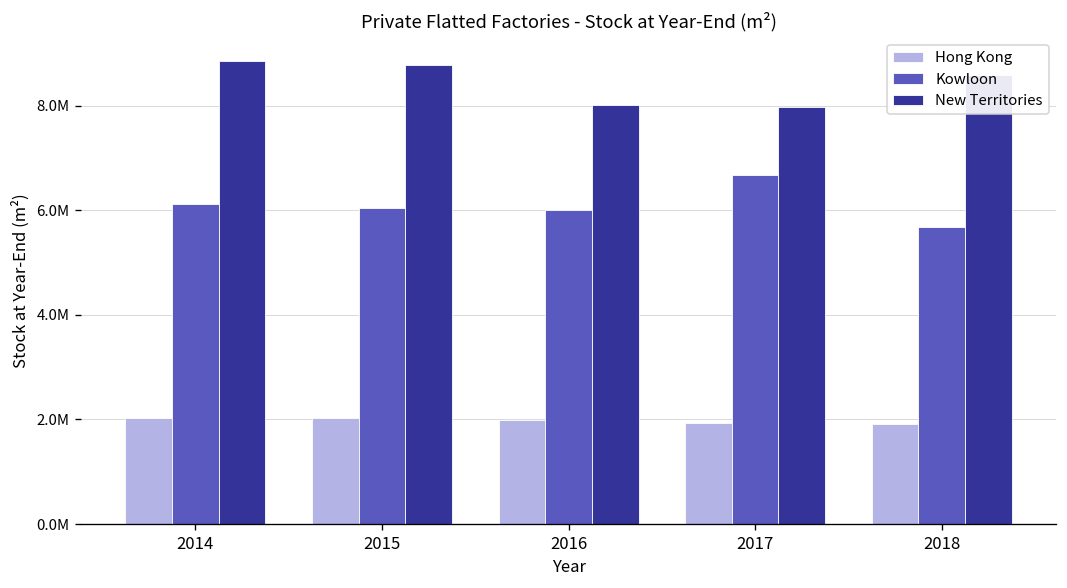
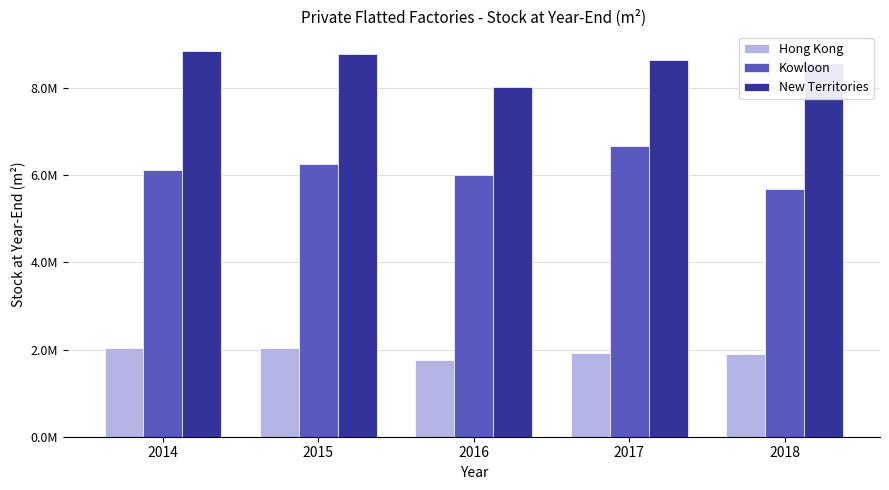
  {
    "Hong Kong": {
      "2014": 2000000,
      "2015": 2000000,
-     "2016": 2000000,
+     "2016": 1800000,
      "2017": 1900000,
      "2018": 1900000
    },
    "Kowloon": {
      "2014": 6100000,
-     "2015": 6000000,
+     "2015": 6200000,
      "2016": 6000000,
      "2017": 6700000,
      "2018": 5700000
    },
    "New Territories": {
      "2014": 8900000,
      "2015": 8800000,
      "2016": 8000000,
-     "2017": 8000000
+     "2017": 8700000
    }
  }
